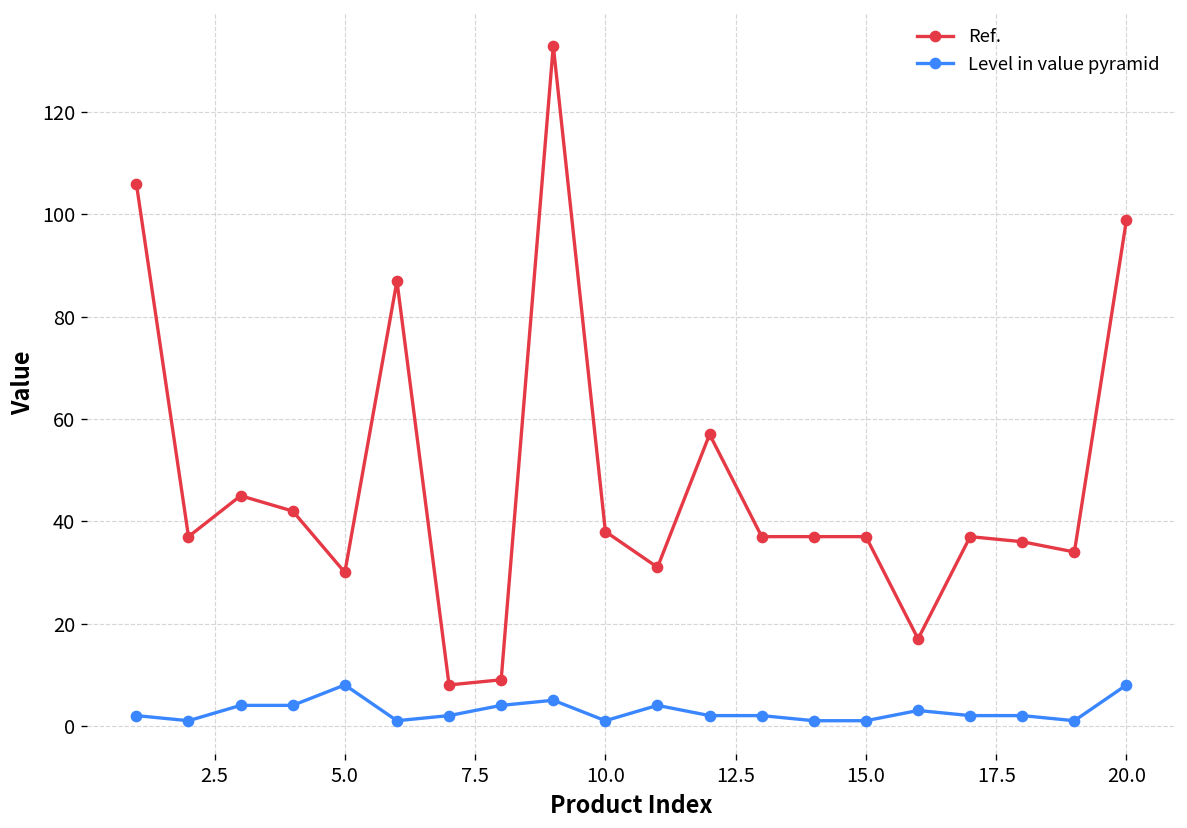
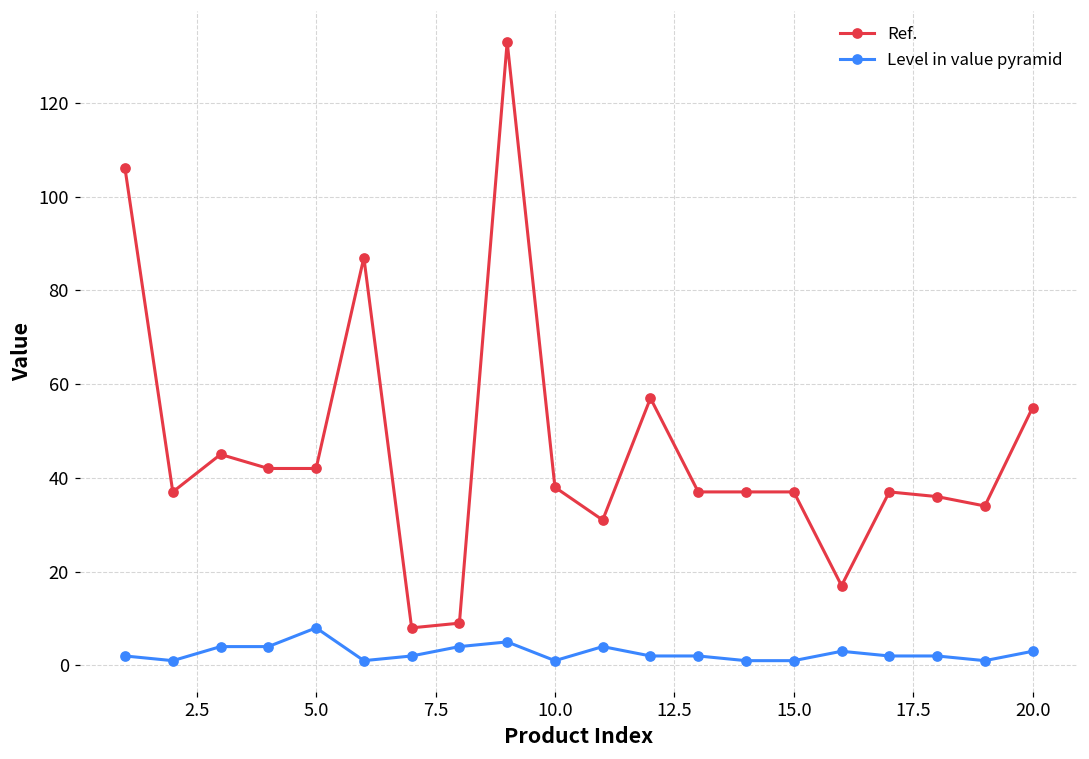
  {
    "Ref.": {
-     "5.0": 30,
+     "5.0": 42,
      "10.0": 38,
      "15.0": 37,
-     "20.0": 99
+     "20.0": 55
    },
    "Level in value pyramid": {
      "5.0": 8,
      "10.0": 1,
      "15.0": 1,
-     "20.0": 8
+     "20.0": 3
    }
  }
